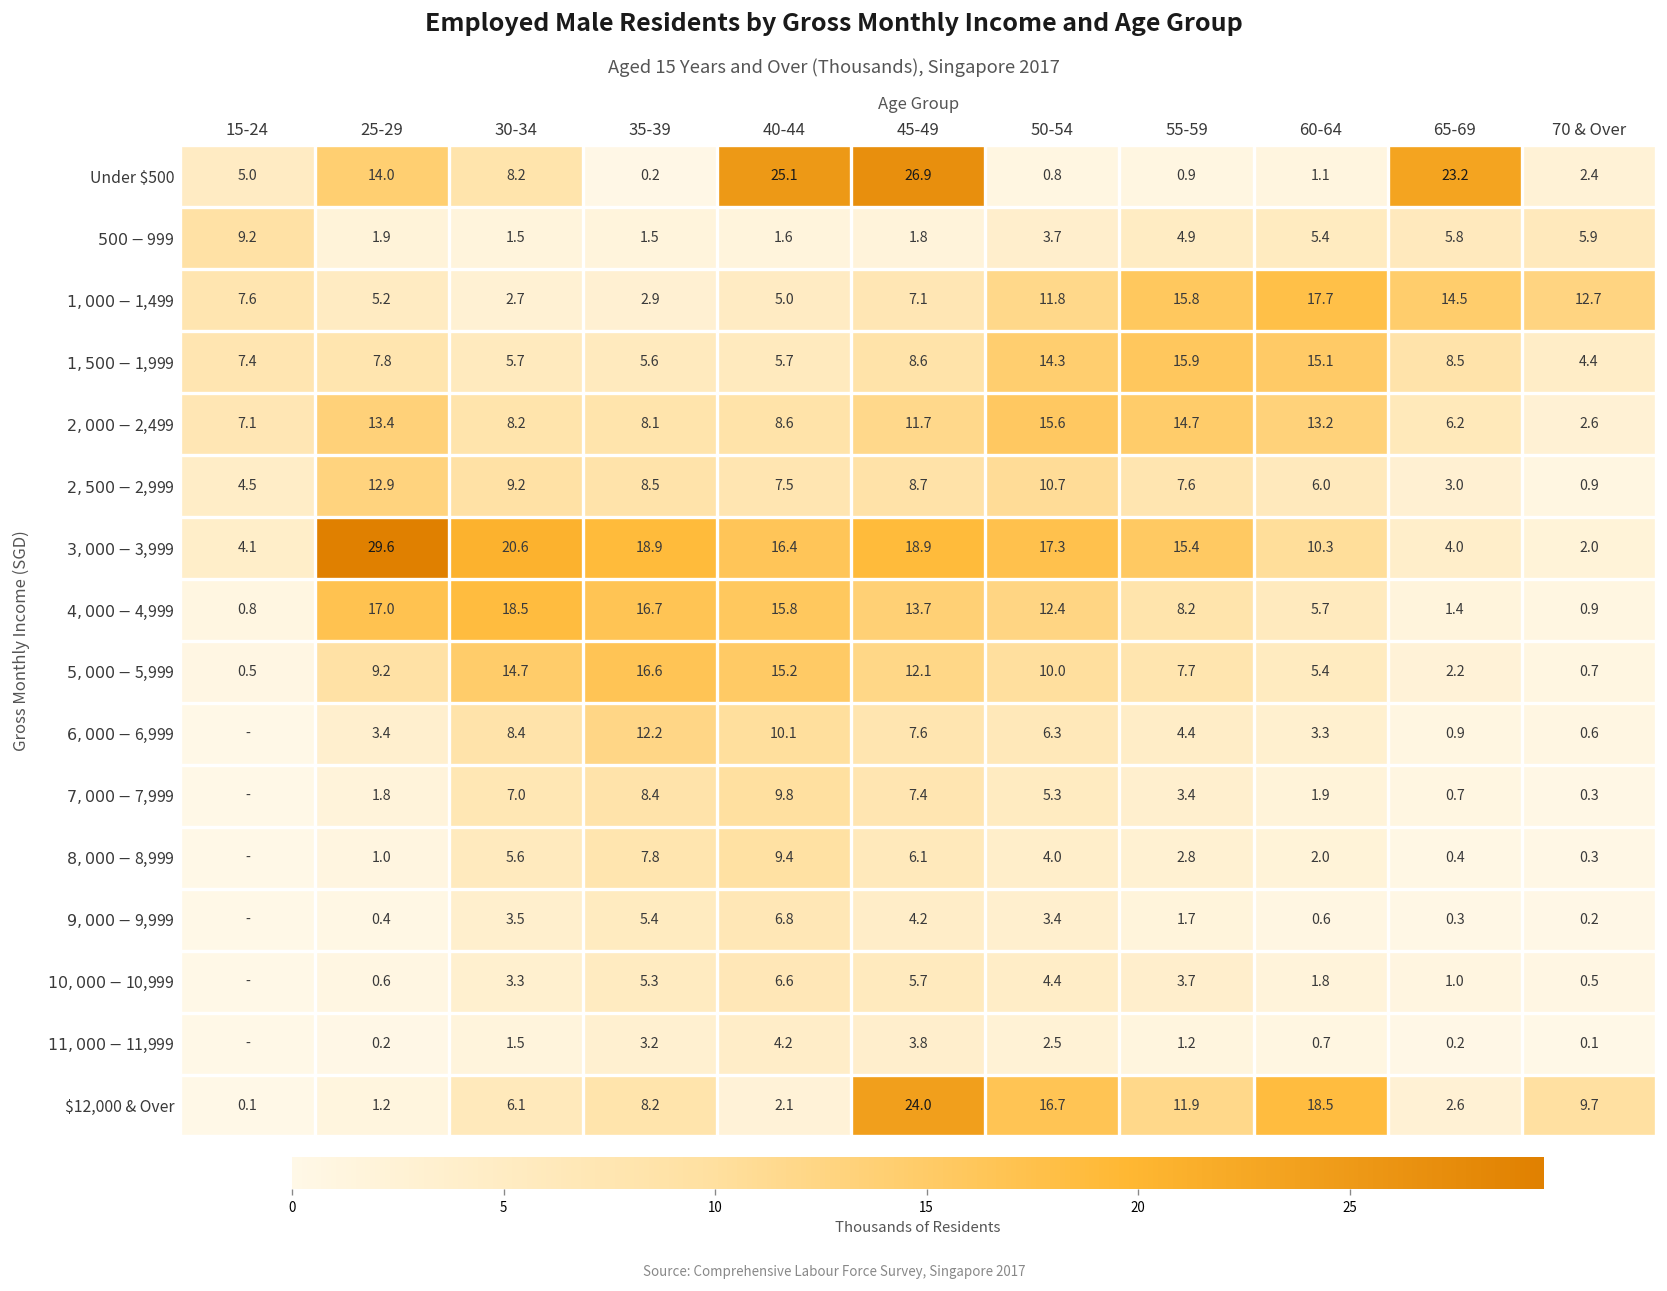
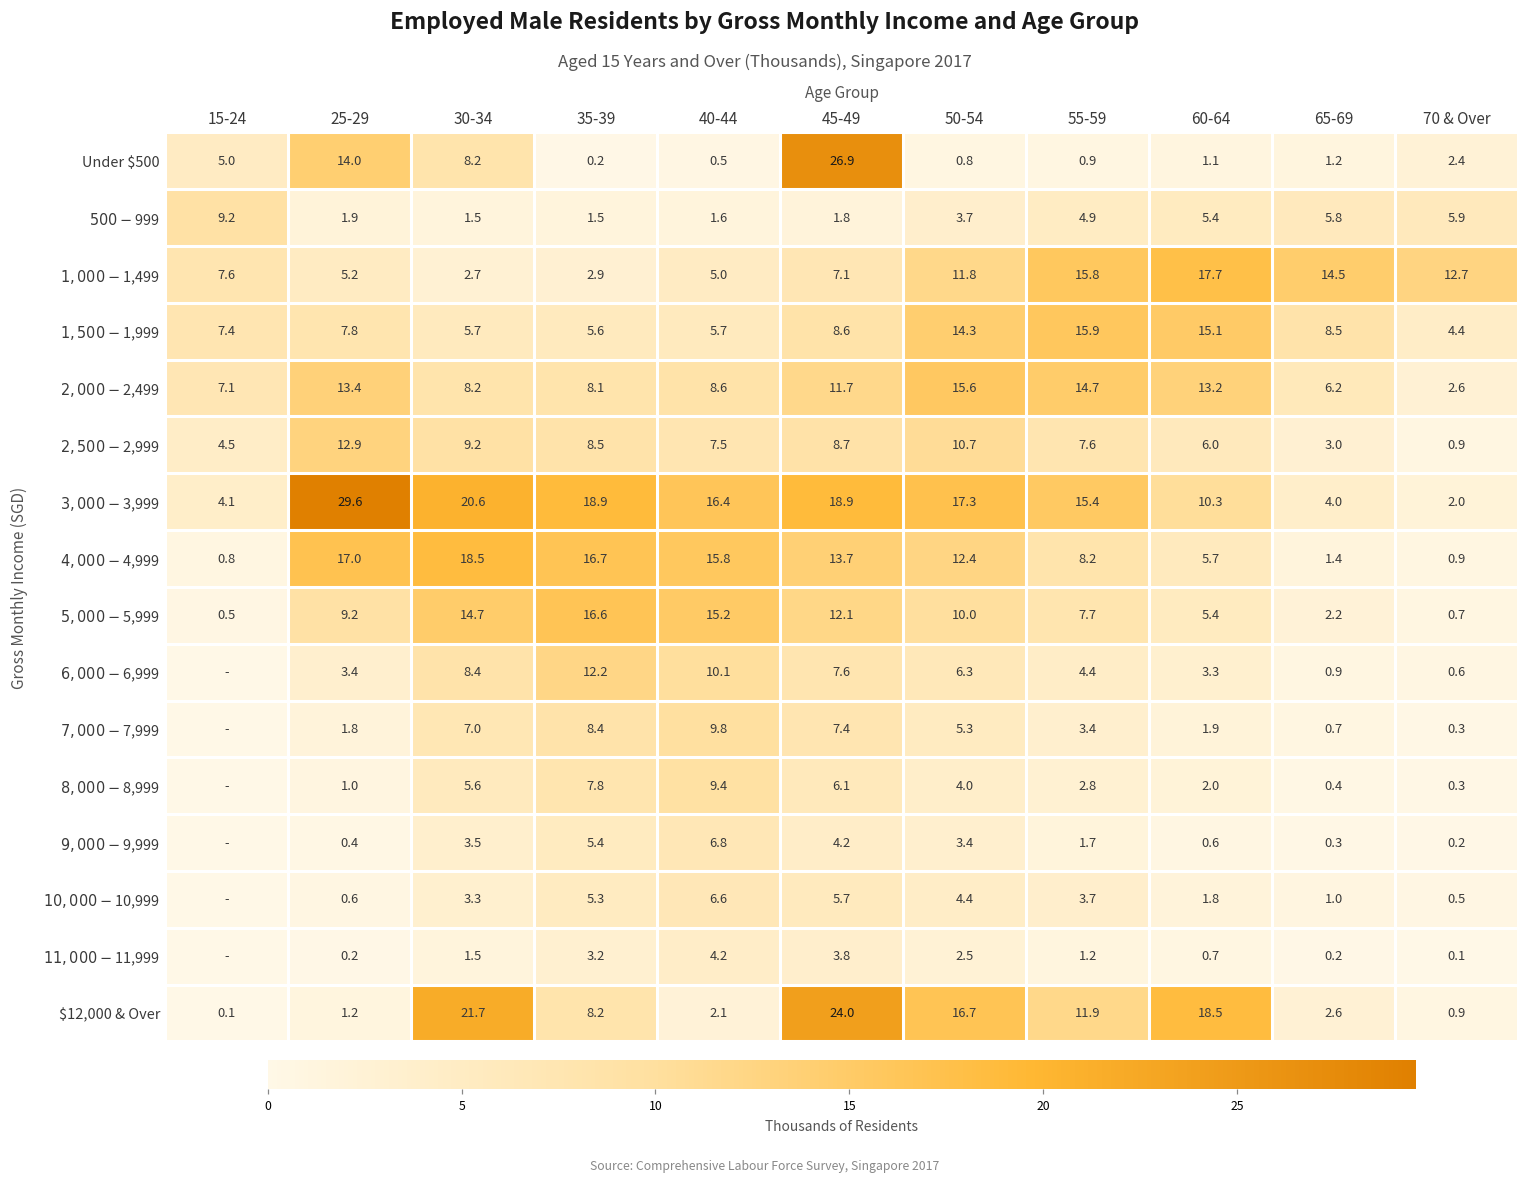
  {
    "Under $500": {
      "15-24": 5.0,
      "25-29": 14.0,
      "30-34": 8.2,
      "35-39": 0.2,
-     "40-44": 25.1,
+     "40-44": 0.5,
      "45-49": 26.9,
      "50-54": 0.8,
      "55-59": 0.9,
      "60-64": 1.1,
-     "65-69": 23.2,
+     "65-69": 1.2,
      "70 & Over": 2.4
    },
    "$12,000 & Over": {
      "15-24": 0.1,
      "25-29": 1.2,
-     "30-34": 6.1,
+     "30-34": 21.7,
      "35-39": 8.2,
      "40-44": 2.1,
      "45-49": 24.0,
      "50-54": 16.7,
      "55-59": 11.9,
      "60-64": 18.5,
      "65-69": 2.6,
-     "70 & Over": 9.7
+     "70 & Over": 0.9
    }
  }
